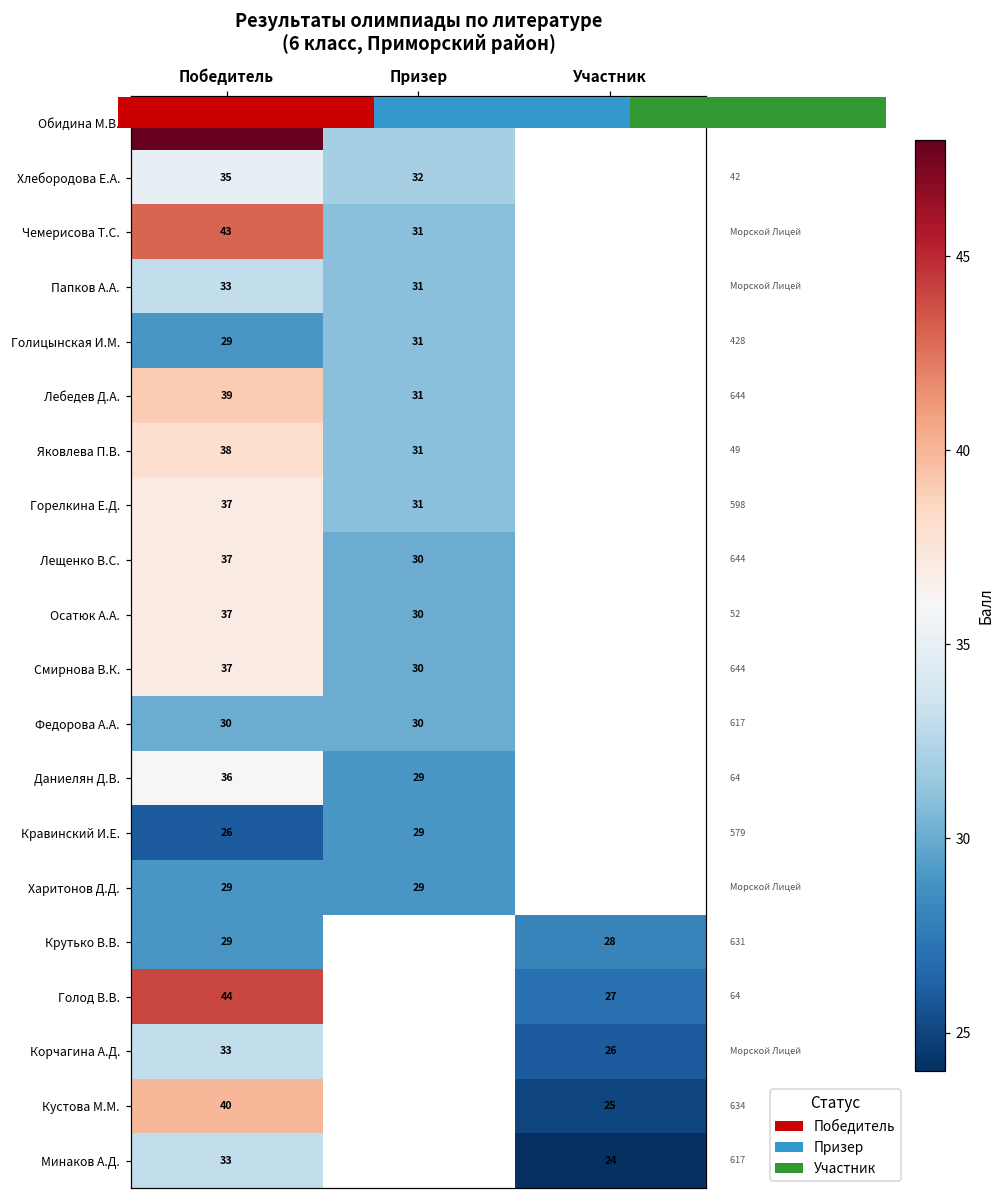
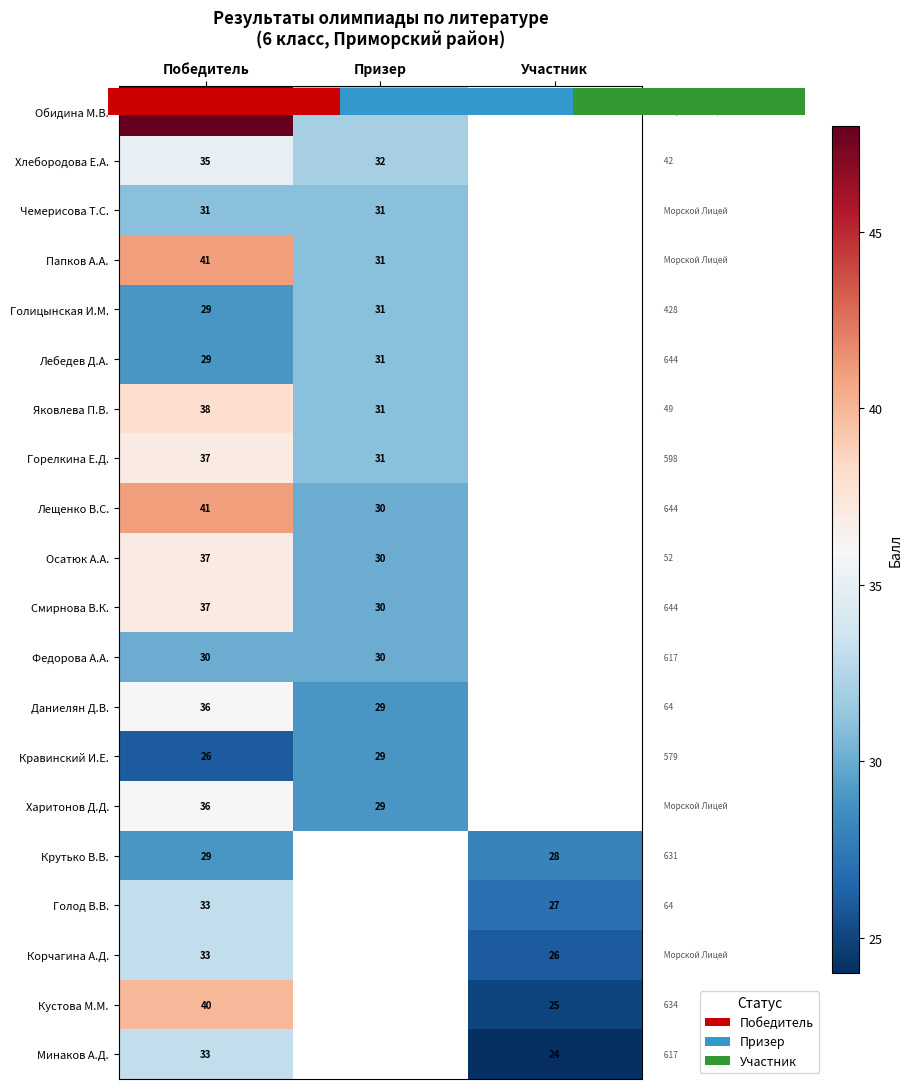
  {
    "Результаты олимпиады по литературе (6 класс, Приморский район)": {
      "Обидина М.В.": {
        "Победитель": 48,
        "Призер": 32
      },
      "Хлебородова Е.А.": {
        "Победитель": 35,
        "Призер": 32
      },
      "Чемерисова Т.С.": {
-       "Победитель": 43,
+       "Победитель": 31,
        "Призер": 31
      },
      "Папков А.А.": {
-       "Победитель": 33,
+       "Победитель": 41,
        "Призер": 31
      },
      "Голицынская И.М.": {
        "Победитель": 29,
        "Призер": 31
      },
      "Лебедев Д.А.": {
-       "Победитель": 39,
+       "Победитель": 29,
        "Призер": 31
      },
      "Яковлева П.В.": {
        "Победитель": 38,
        "Призер": 31
      },
      "Горелкина Е.Д.": {
        "Победитель": 37,
        "Призер": 31
      },
      "Лещенко В.С.": {
-       "Победитель": 37,
+       "Победитель": 41,
        "Призер": 30
      },
      "Осатюк А.А.": {
        "Победитель": 37,
        "Призер": 30
      },
      "Смирнова В.К.": {
        "Победитель": 37,
        "Призер": 30
      },
      "Федорова А.А.": {
        "Победитель": 30,
        "Призер": 30
      },
      "Даниелян Д.В.": {
        "Победитель": 36,
        "Призер": 29
      },
      "Кравинский И.Е.": {
        "Победитель": 26,
        "Призер": 29
      },
      "Харитонов Д.Д.": {
-       "Победитель": 29,
+       "Победитель": 36,
        "Призер": 29
      },
      "Крутько В.В.": {
        "Победитель": 29,
        "Участник": 28
      },
      "Голод В.В.": {
-       "Победитель": 44,
+       "Победитель": 33,
        "Участник": 27
      },
      "Корчагина А.Д.": {
        "Победитель": 33,
        "Участник": 26
      },
      "Кустова М.М.": {
        "Победитель": 40,
        "Участник": 25
      },
      "Минаков А.Д.": {
        "Победитель": 33,
        "Участник": 24
      }
    }
  }
